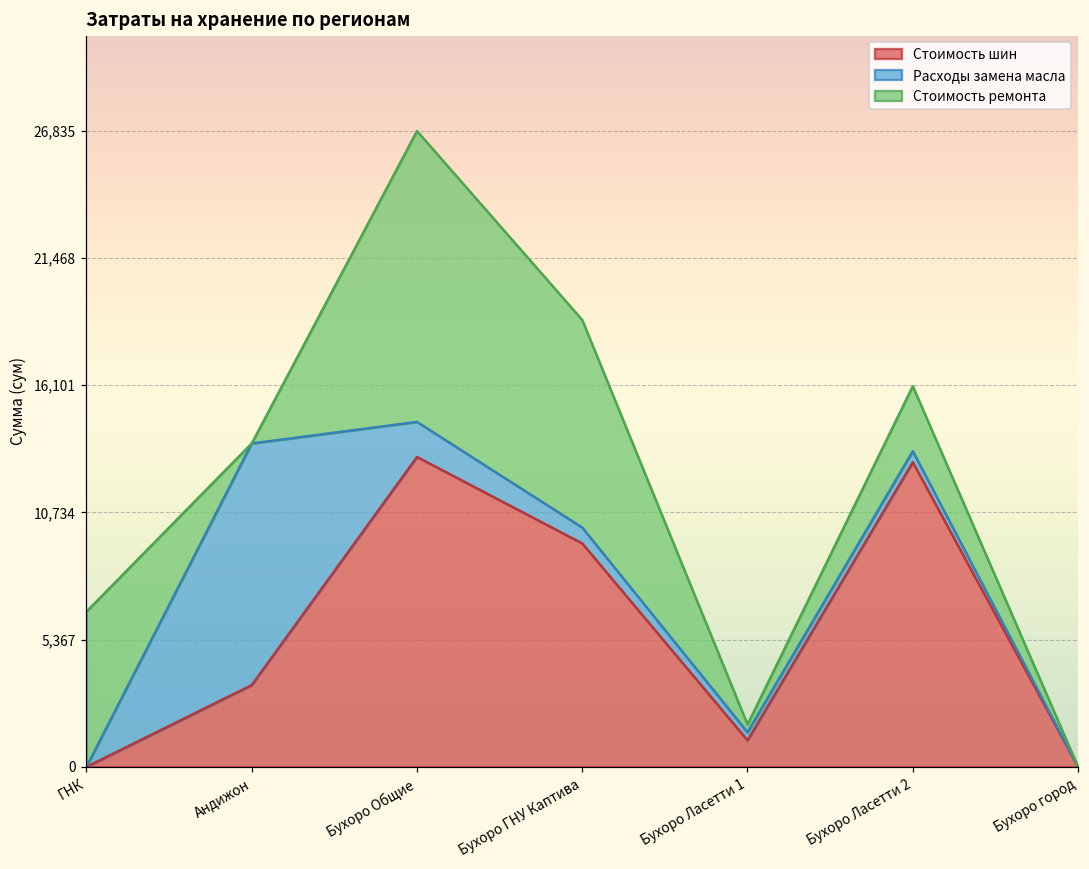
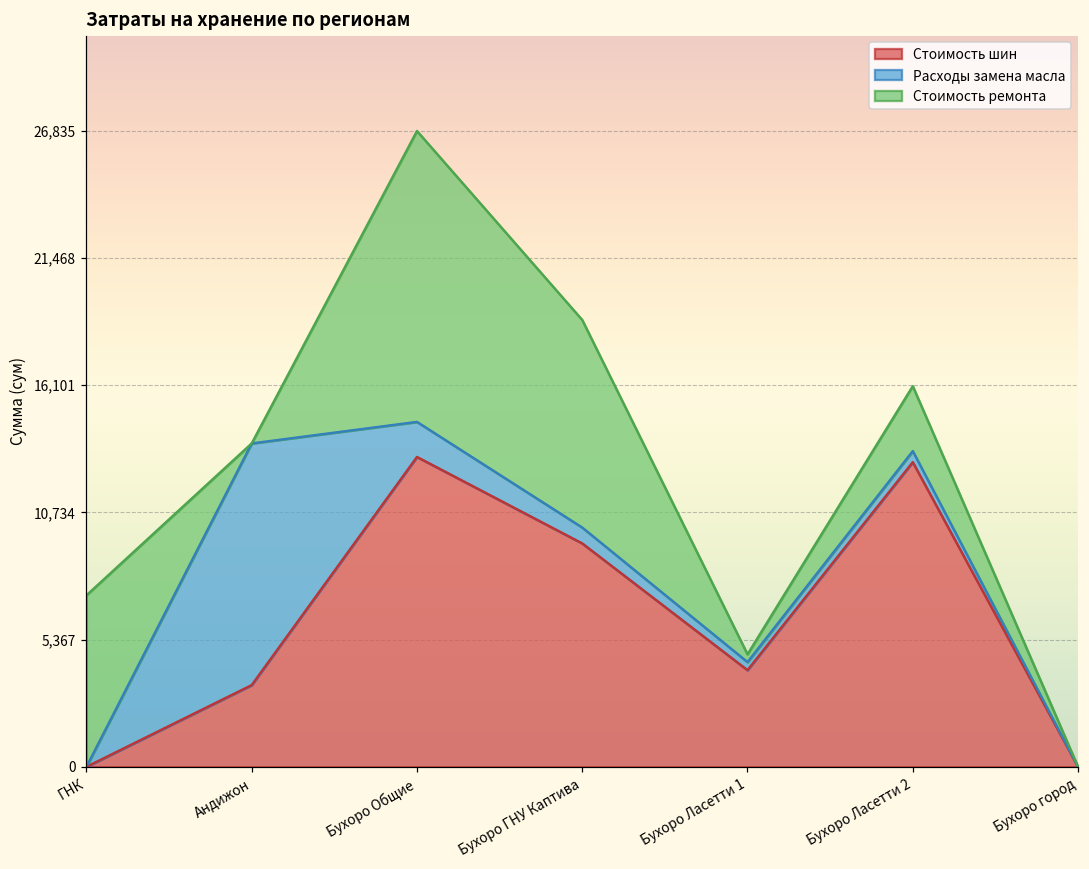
  {
    "Стоимость шин": {
      "Андижон": "3,500",
      "Бухоро Общие": "13,100",
      "Бухоро ГНУ Каптива": "9,400",
-     "Бухоро Ласетти 1": "1,100",
+     "Бухоро Ласетти 1": "4,100",
      "Бухоро Ласетти 2": "12,900"
    },
    "Расходы замена масла": {
      "Бухоро Общие": "1,500",
      "Бухоро ГНУ Каптива": "700",
      "Бухоро Ласетти 1": "300",
      "Бухоро Ласетти 2": "500"
    },
    "Стоимость ремонта": {
-     "ГНК": "6,600",
+     "ГНК": "7,200",
      "Бухоро Общие": "12,300",
      "Бухоро ГНУ Каптива": "8,800",
      "Бухоро Ласетти 1": "300",
      "Бухоро Ласетти 2": "2,700"
    }
  }
